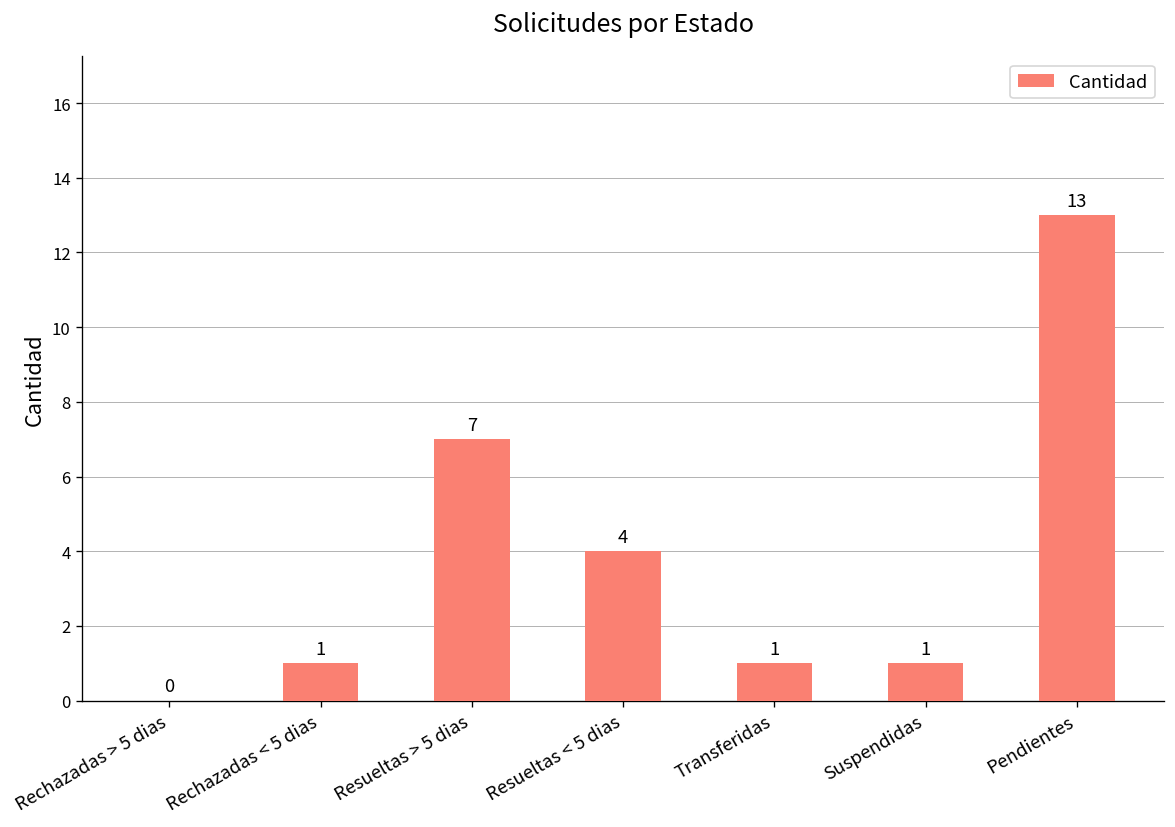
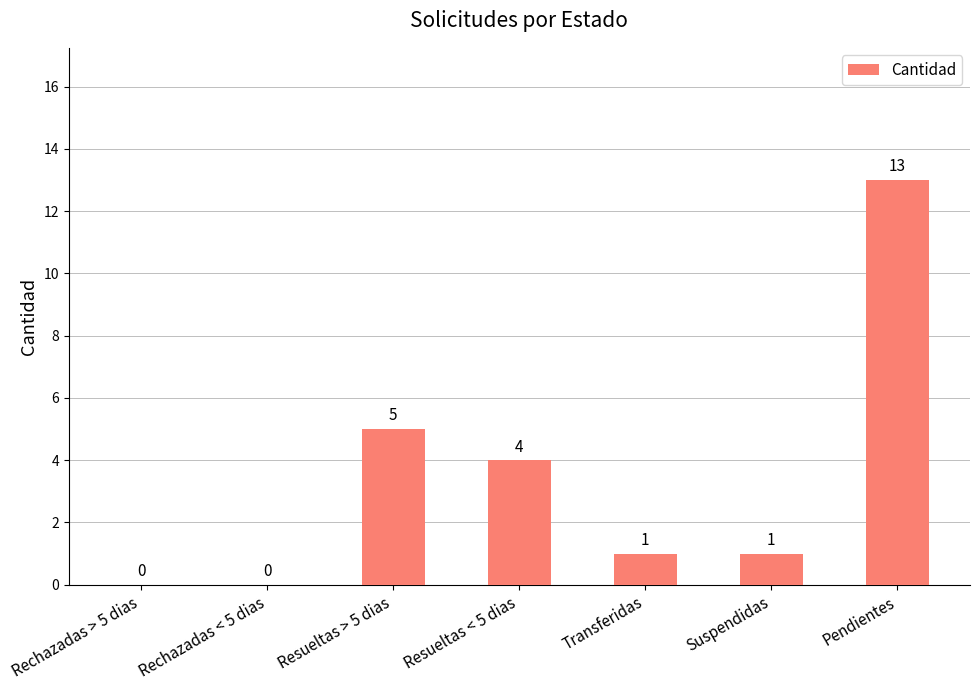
  {
    "Rechazadas > 5 dias": 0,
-   "Rechazadas < 5 dias": 1,
-   "Resueltas > 5 dias": 7,
+   "Rechazadas < 5 dias": 0,
+   "Resueltas > 5 dias": 5,
    "Resueltas < 5 dias": 4,
    "Transferidas": 1,
    "Suspendidas": 1,
    "Pendientes": 13
  }
